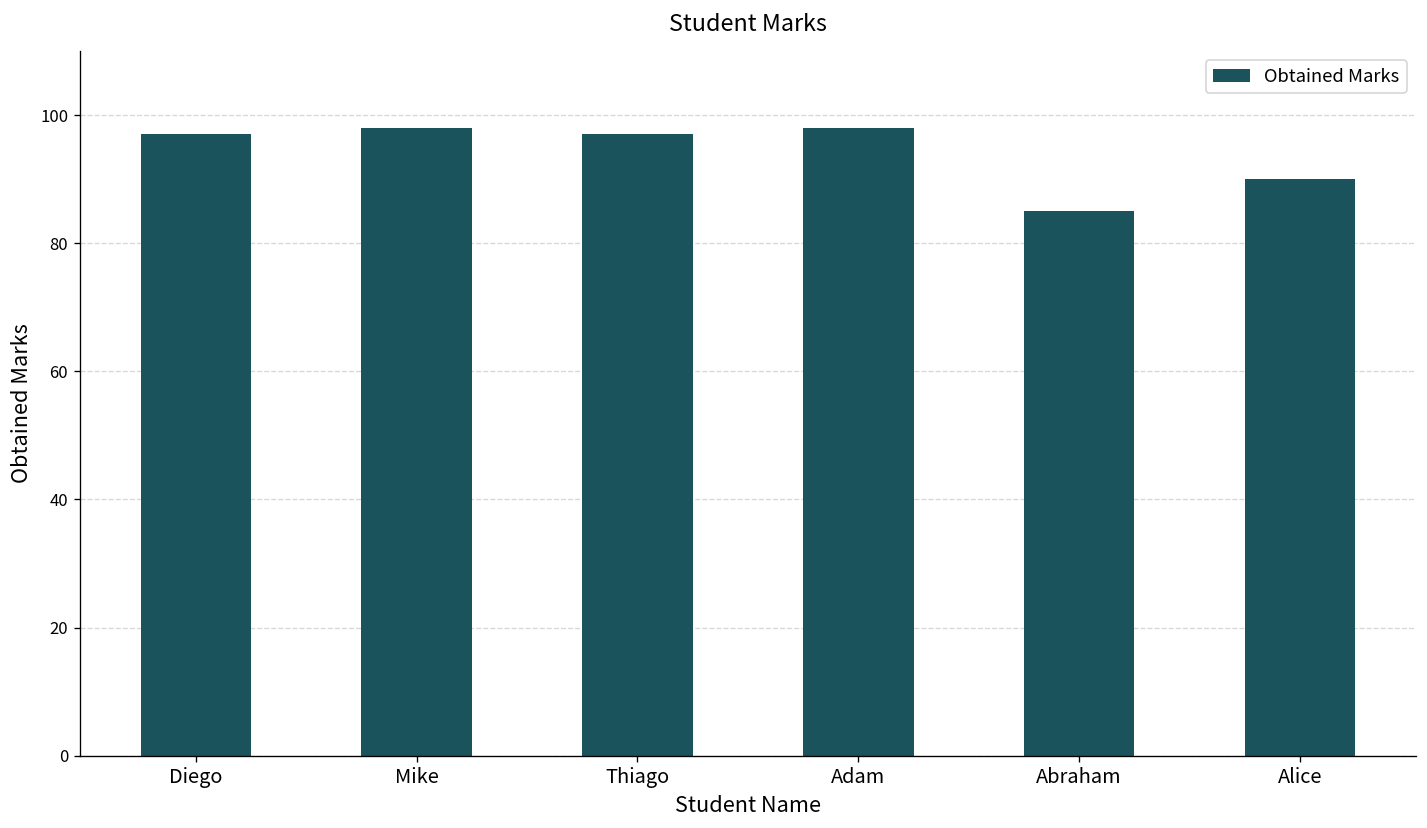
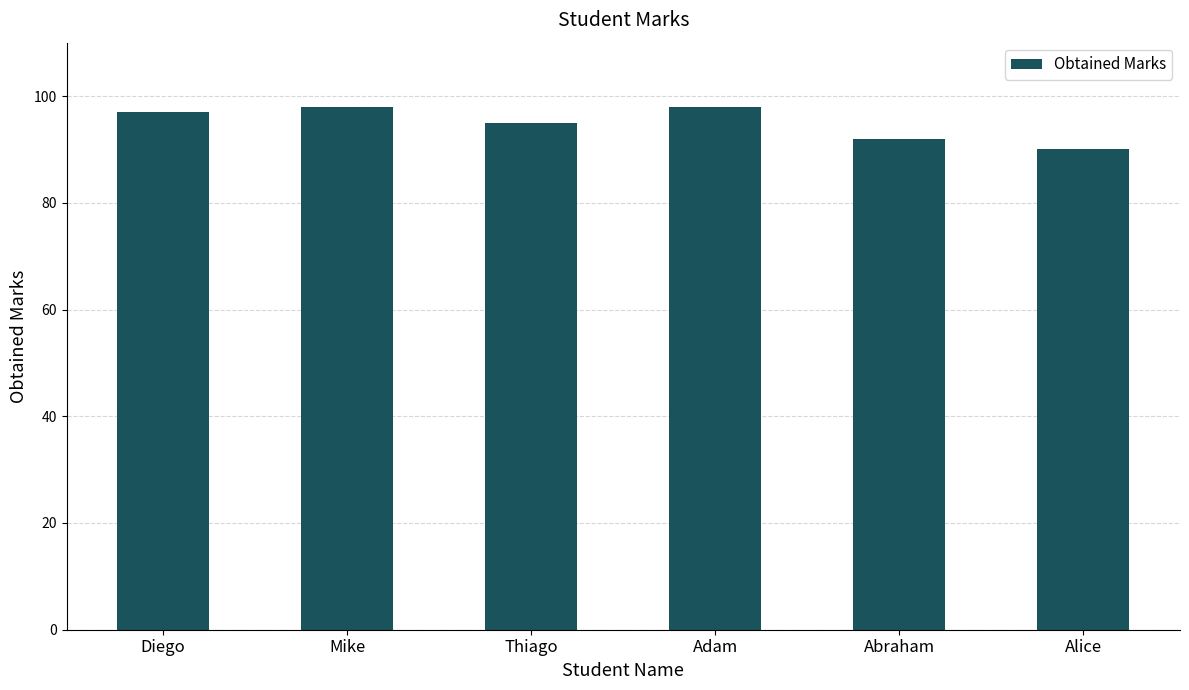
  {
    "Diego": 97,
    "Mike": 98,
-   "Thiago": 97,
+   "Thiago": 95,
    "Adam": 98,
-   "Abraham": 85,
+   "Abraham": 92,
    "Alice": 90
  }
